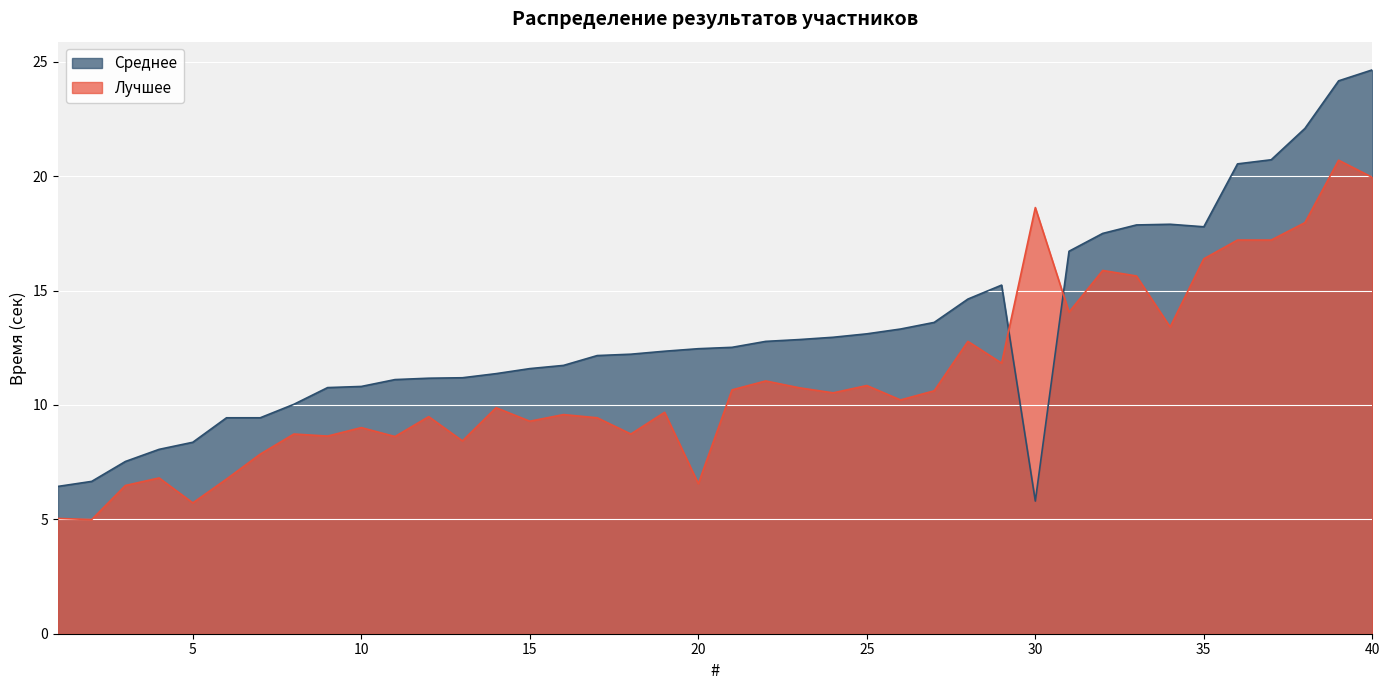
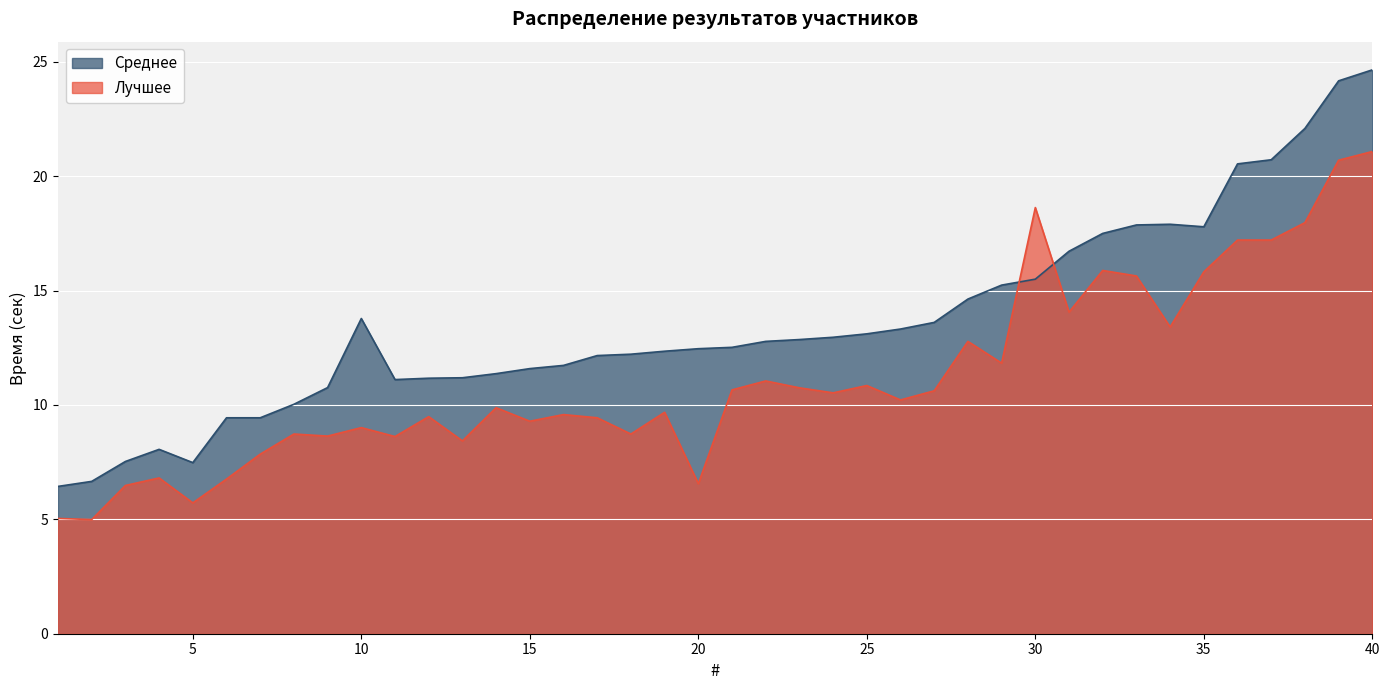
  {
    "Среднее": {
-     "5": 8.4,
-     "10": 10.8,
+     "5": 7.5,
+     "10": 13.8,
      "15": 11.6,
      "20": 12.5,
      "25": 13.1,
-     "30": 5.8,
+     "30": 15.5,
      "35": 17.8,
      "40": 24.7
    },
    "Лучшее": {
      "5": 5.7,
      "10": 9.0,
      "15": 9.3,
      "20": 6.6,
      "25": 10.9,
      "30": 18.6,
-     "35": 16.4,
-     "40": 20.0
+     "35": 15.8,
+     "40": 21.1
    }
  }
